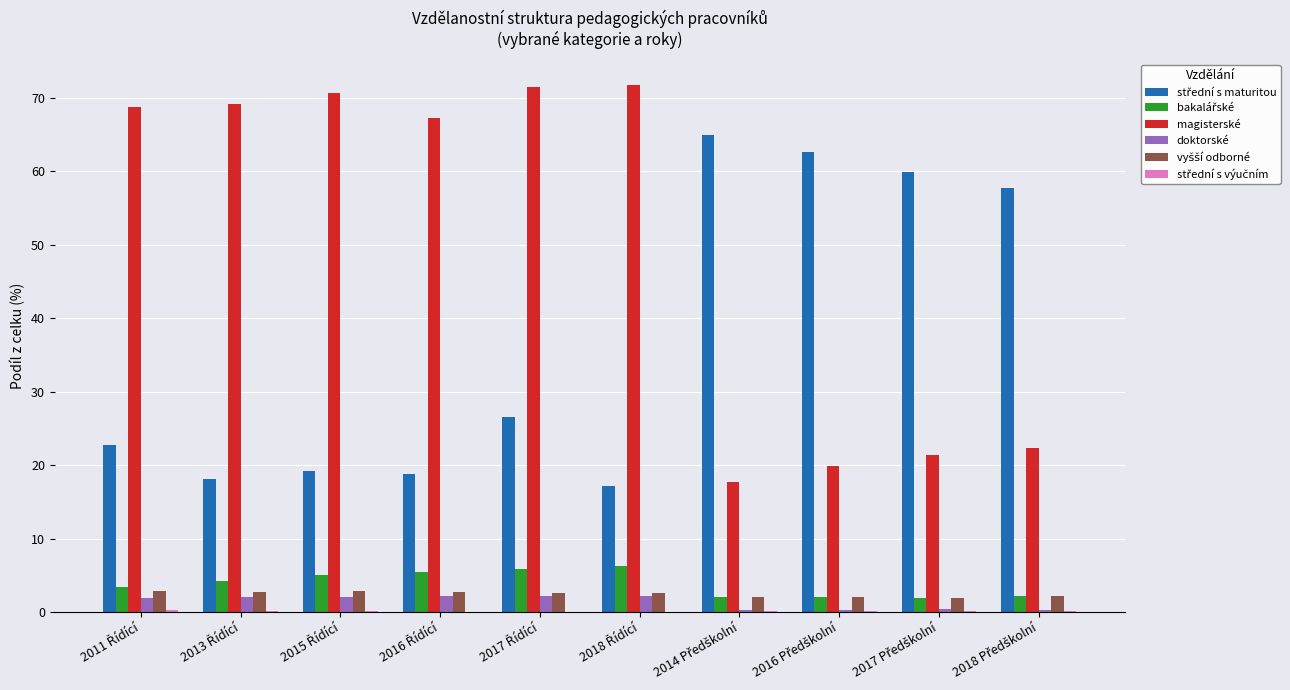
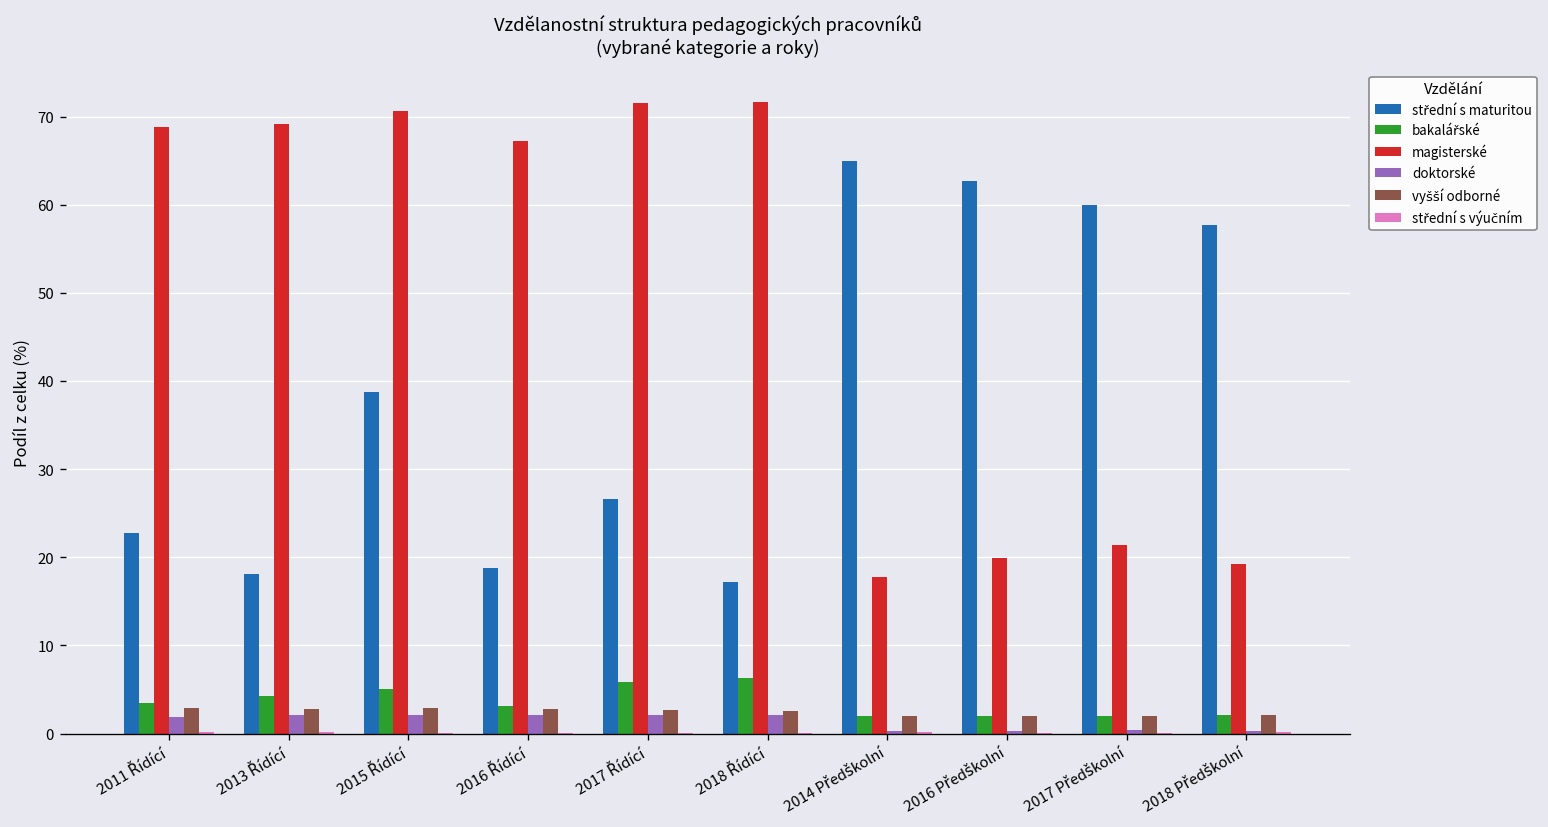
  {
    "střední s maturitou": {
      "2011 Řídící": 23,
      "2013 Řídící": 18,
-     "2015 Řídící": 19,
+     "2015 Řídící": 39,
      "2016 Řídící": 19,
      "2017 Řídící": 27,
      "2018 Řídící": 17,
      "2014 Předškolní": 65,
      "2016 Předškolní": 63,
      "2017 Předškolní": 60,
      "2018 Předškolní": 58
    },
    "bakalářské": {
      "2011 Řídící": 3,
      "2013 Řídící": 4,
      "2015 Řídící": 5,
-     "2016 Řídící": 5,
+     "2016 Řídící": 3,
      "2017 Řídící": 6,
      "2018 Řídící": 6,
      "2014 Předškolní": 2,
      "2016 Předškolní": 2,
      "2017 Předškolní": 2,
      "2018 Předškolní": 2
    },
    "magisterské": {
      "2011 Řídící": 69,
      "2013 Řídící": 69,
      "2015 Řídící": 71,
      "2016 Řídící": 67,
      "2017 Řídící": 71,
      "2018 Řídící": 72,
      "2014 Předškolní": 18,
      "2016 Předškolní": 20,
      "2017 Předškolní": 21,
-     "2018 Předškolní": 22
+     "2018 Předškolní": 19
    },
    "doktorské": {
      "2011 Řídící": 2,
      "2013 Řídící": 2,
      "2015 Řídící": 2,
      "2016 Řídící": 2,
      "2017 Řídící": 2,
      "2018 Řídící": 2,
      "2017 Předškolní": 0
    },
    "vyšší odborné": {
      "2011 Řídící": 3,
      "2013 Řídící": 3,
      "2015 Řídící": 3,
      "2016 Řídící": 3,
      "2017 Řídící": 3,
      "2018 Řídící": 3,
      "2014 Předškolní": 2,
      "2016 Předškolní": 2,
      "2017 Předškolní": 2,
      "2018 Předškolní": 2
    }
  }
